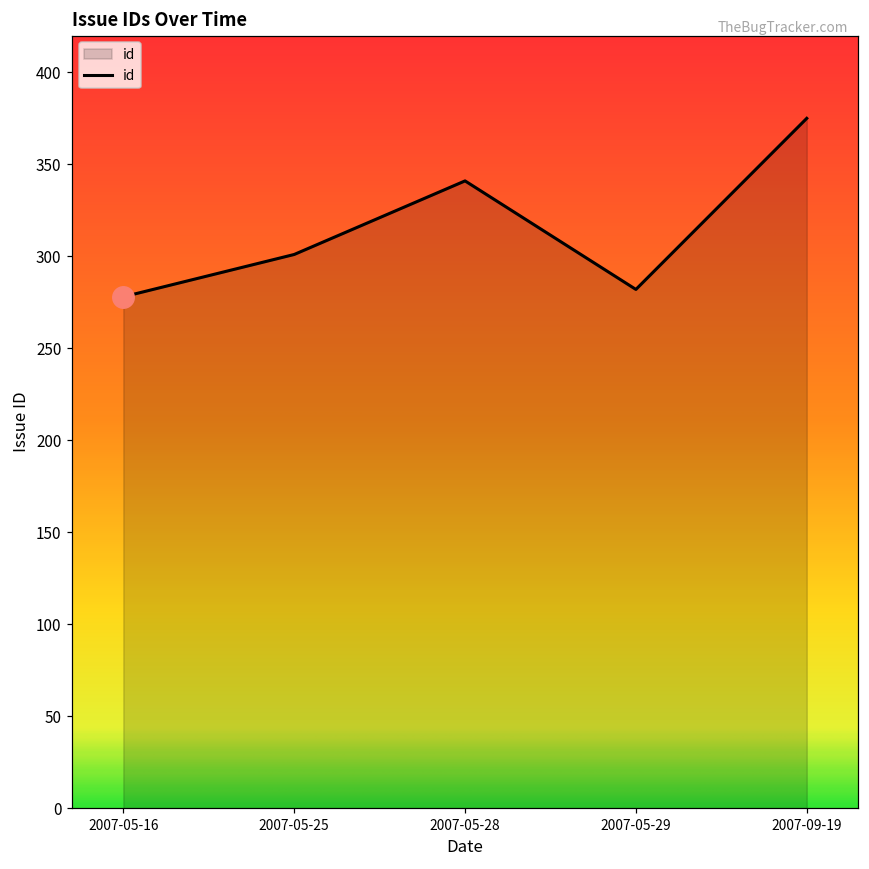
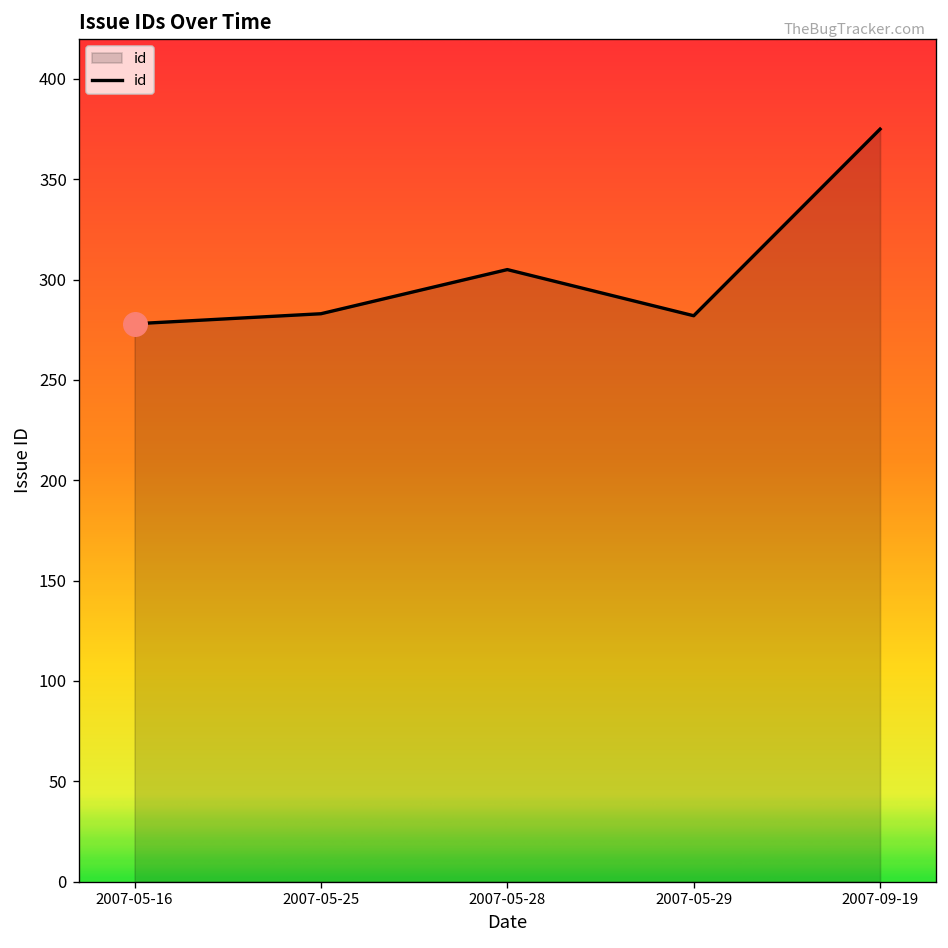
  {
    "id": {
-     "2007-05-25": 301,
-     "2007-05-28": 341,
+     "2007-05-25": 283,
+     "2007-05-28": 305,
      "2007-05-29": 282,
      "2007-09-19": 375
    }
  }
